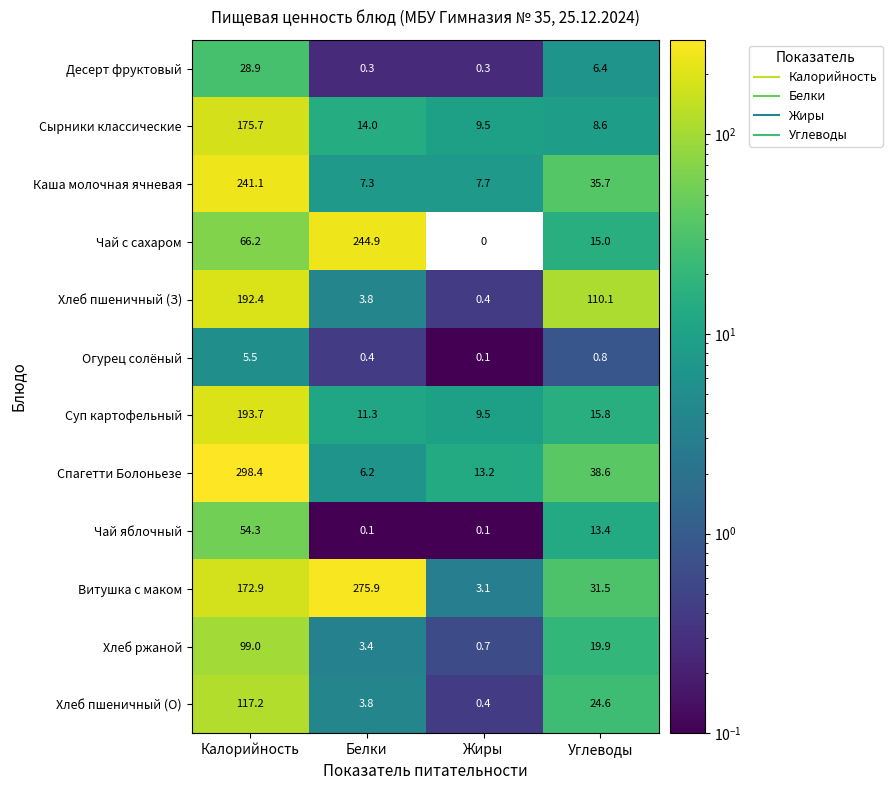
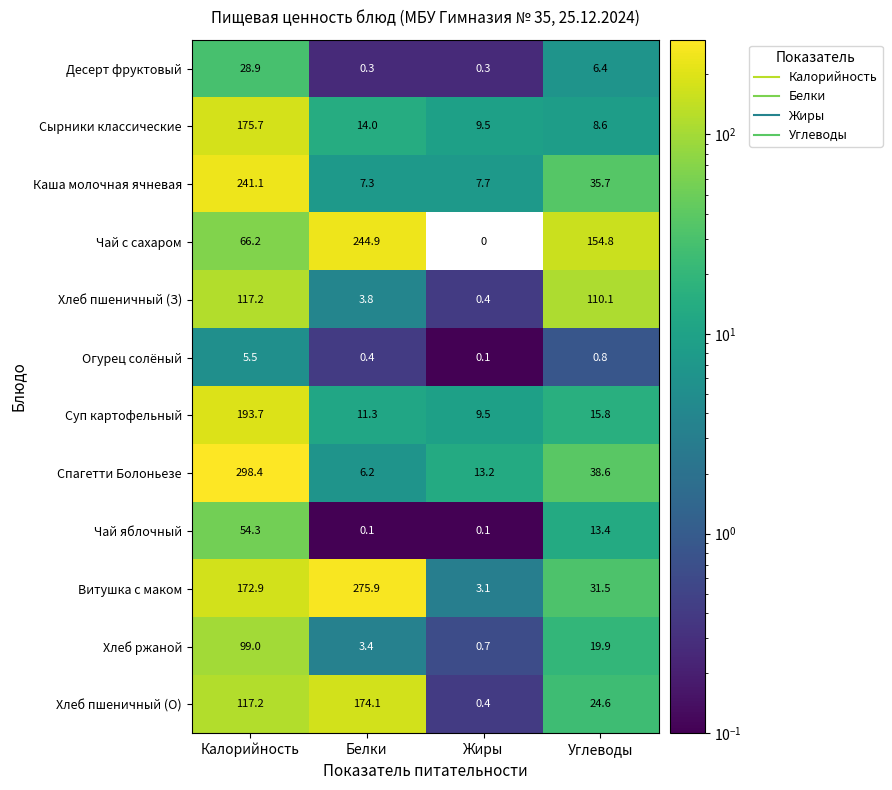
  {
    "Десерт фруктовый": {
      "Калорийность": 28.9,
      "Белки": 0.3,
      "Жиры": 0.3,
      "Углеводы": 6.4
    },
    "Сырники классические": {
      "Калорийность": 175.7,
      "Белки": 14.0,
      "Жиры": 9.5,
      "Углеводы": 8.6
    },
    "Каша молочная ячневая": {
      "Калорийность": 241.1,
      "Белки": 7.3,
      "Жиры": 7.7,
      "Углеводы": 35.7
    },
    "Чай с сахаром": {
      "Калорийность": 66.2,
      "Белки": 244.9,
      "Жиры": 0,
-     "Углеводы": 15.0
+     "Углеводы": 154.8
    },
    "Хлеб пшеничный (З)": {
-     "Калорийность": 192.4,
+     "Калорийность": 117.2,
      "Белки": 3.8,
      "Жиры": 0.4,
      "Углеводы": 110.1
    },
    "Огурец солёный": {
      "Калорийность": 5.5,
      "Белки": 0.4,
      "Жиры": 0.1,
      "Углеводы": 0.8
    },
    "Суп картофельный": {
      "Калорийность": 193.7,
      "Белки": 11.3,
      "Жиры": 9.5,
      "Углеводы": 15.8
    },
    "Спагетти Болоньезе": {
      "Калорийность": 298.4,
      "Белки": 6.2,
      "Жиры": 13.2,
      "Углеводы": 38.6
    },
    "Чай яблочный": {
      "Калорийность": 54.3,
      "Белки": 0.1,
      "Жиры": 0.1,
      "Углеводы": 13.4
    },
    "Витушка с маком": {
      "Калорийность": 172.9,
      "Белки": 275.9,
      "Жиры": 3.1,
      "Углеводы": 31.5
    },
    "Хлеб ржаной": {
      "Калорийность": 99.0,
      "Белки": 3.4,
      "Жиры": 0.7,
      "Углеводы": 19.9
    },
    "Хлеб пшеничный (О)": {
      "Калорийность": 117.2,
-     "Белки": 3.8,
+     "Белки": 174.1,
      "Жиры": 0.4,
      "Углеводы": 24.6
    }
  }
